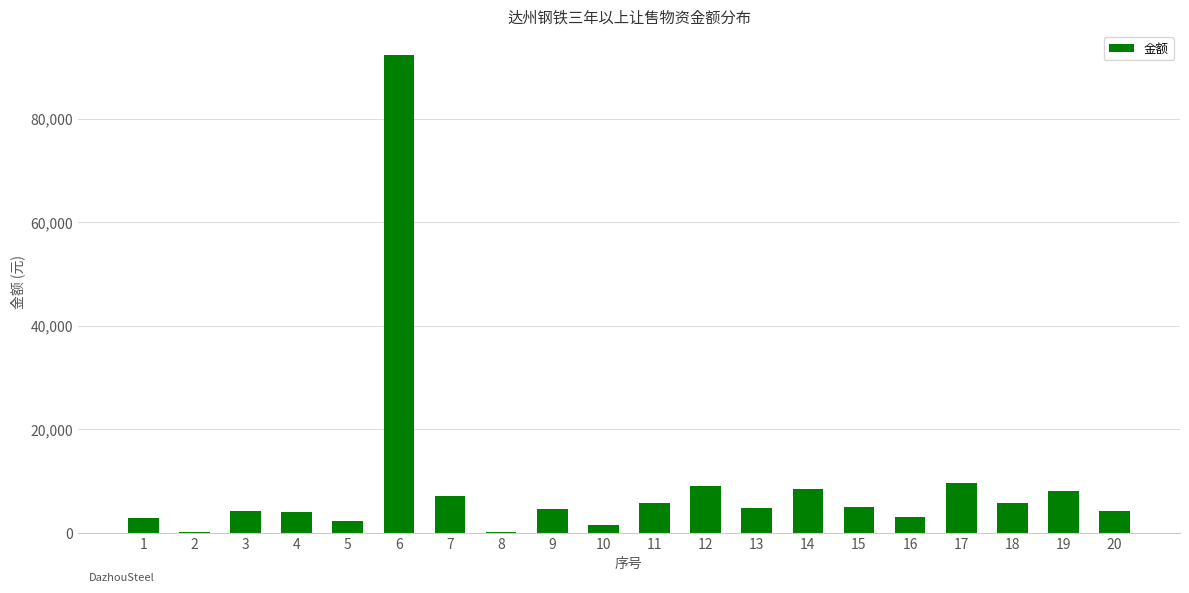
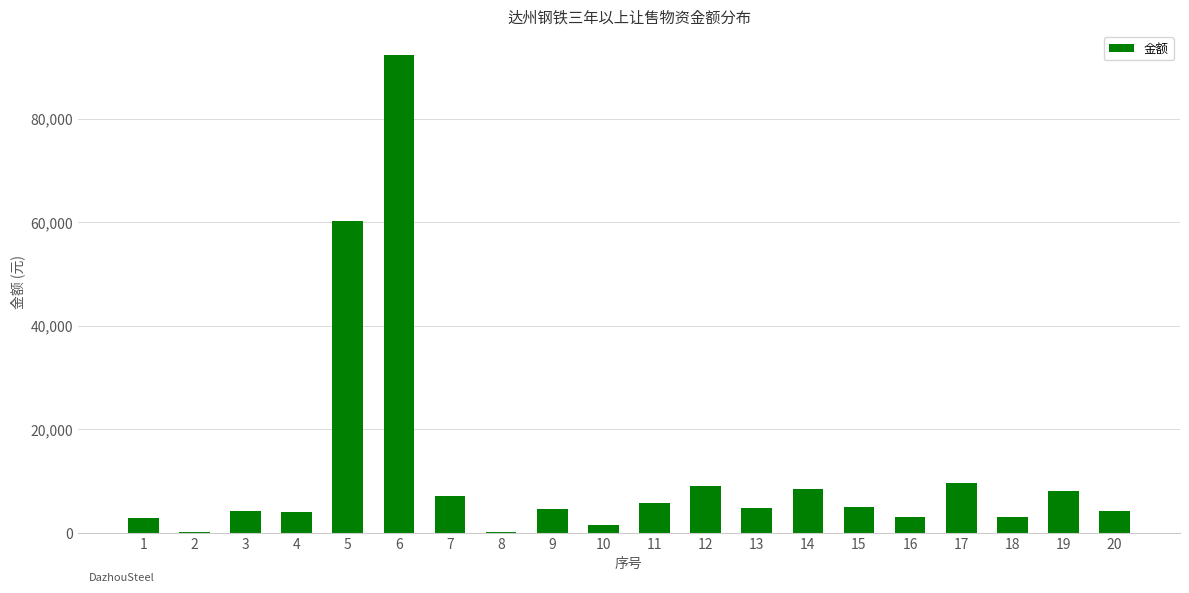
  {
    "1": "3,000",
    "3": "4,000",
    "4": "4,000",
-   "5": "2,000",
+   "5": "60,000",
    "6": "92,000",
    "7": "7,000",
    "9": "5,000",
    "10": "2,000",
    "11": "6,000",
    "12": "9,000",
    "13": "5,000",
    "14": "8,000",
    "15": "5,000",
    "16": "3,000",
    "17": "10,000",
-   "18": "6,000",
+   "18": "3,000",
    "19": "8,000",
    "20": "4,000"
  }
